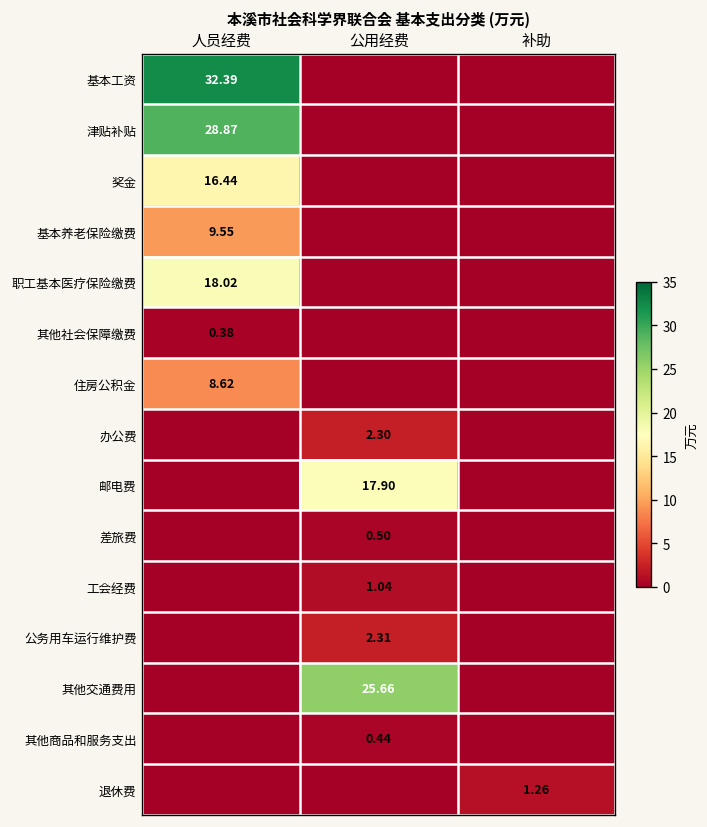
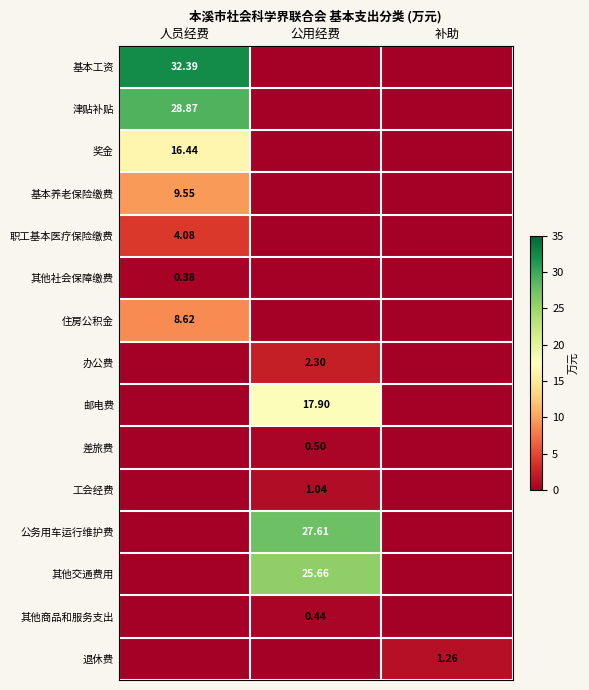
  {
    "基本工资": {
      "人员经费": 32.39
    },
    "津贴补贴": {
      "人员经费": 28.87
    },
    "奖金": {
      "人员经费": 16.44
    },
    "基本养老保险缴费": {
      "人员经费": 9.55
    },
    "职工基本医疗保险缴费": {
-     "人员经费": 18.02
+     "人员经费": 4.08
    },
    "其他社会保障缴费": {
      "人员经费": 0.38
    },
    "住房公积金": {
      "人员经费": 8.62
    },
    "办公费": {
      "公用经费": 2.30
    },
    "邮电费": {
      "公用经费": 17.90
    },
    "差旅费": {
      "公用经费": 0.50
    },
    "工会经费": {
      "公用经费": 1.04
    },
    "公务用车运行维护费": {
-     "公用经费": 2.31
+     "公用经费": 27.61
    },
    "其他交通费用": {
      "公用经费": 25.66
    },
    "其他商品和服务支出": {
      "公用经费": 0.44
    },
    "退休费": {
      "补助": 1.26
    }
  }
